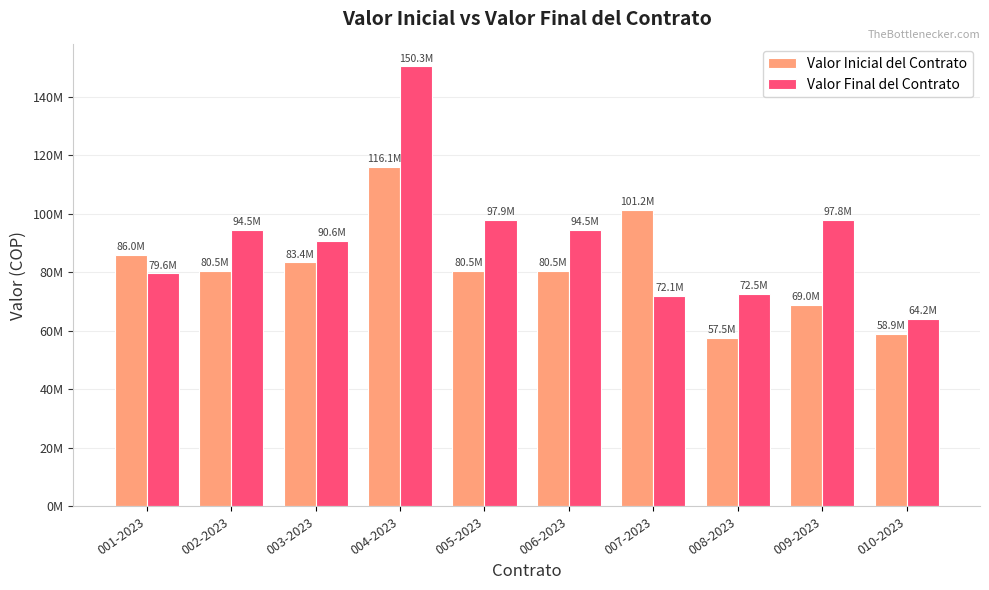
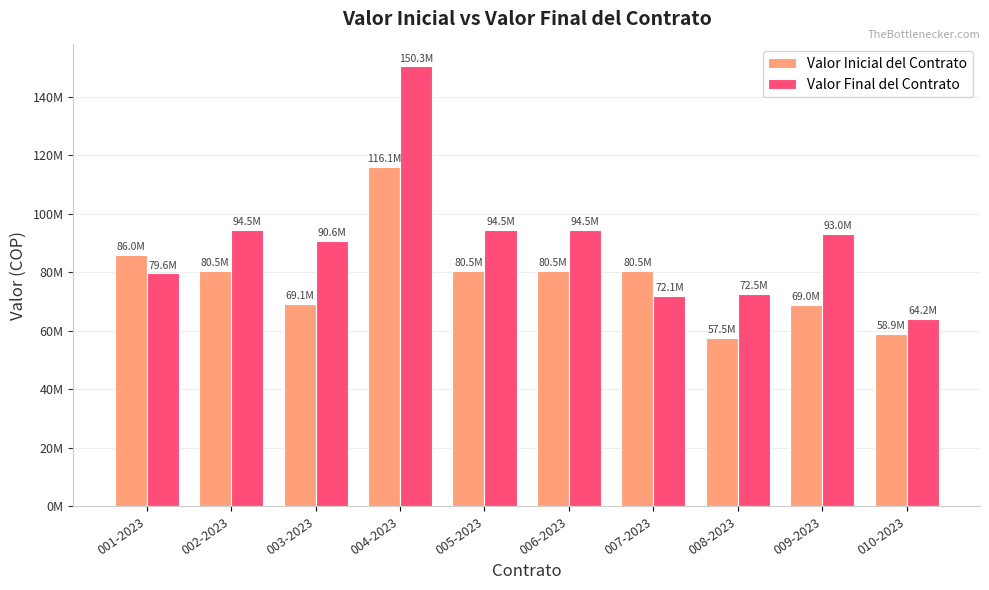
  {
    "Valor Inicial del Contrato": {
      "001-2023": "86.0M",
      "002-2023": "80.5M",
-     "003-2023": "83.4M",
+     "003-2023": "69.1M",
      "004-2023": "116.1M",
      "005-2023": "80.5M",
      "006-2023": "80.5M",
-     "007-2023": "101.2M",
+     "007-2023": "80.5M",
      "008-2023": "57.5M",
      "009-2023": "69.0M",
      "010-2023": "58.9M"
    },
    "Valor Final del Contrato": {
      "001-2023": "79.6M",
      "002-2023": "94.5M",
      "003-2023": "90.6M",
      "004-2023": "150.3M",
-     "005-2023": "97.9M",
+     "005-2023": "94.5M",
      "006-2023": "94.5M",
      "007-2023": "72.1M",
      "008-2023": "72.5M",
-     "009-2023": "97.8M",
+     "009-2023": "93.0M",
      "010-2023": "64.2M"
    }
  }
